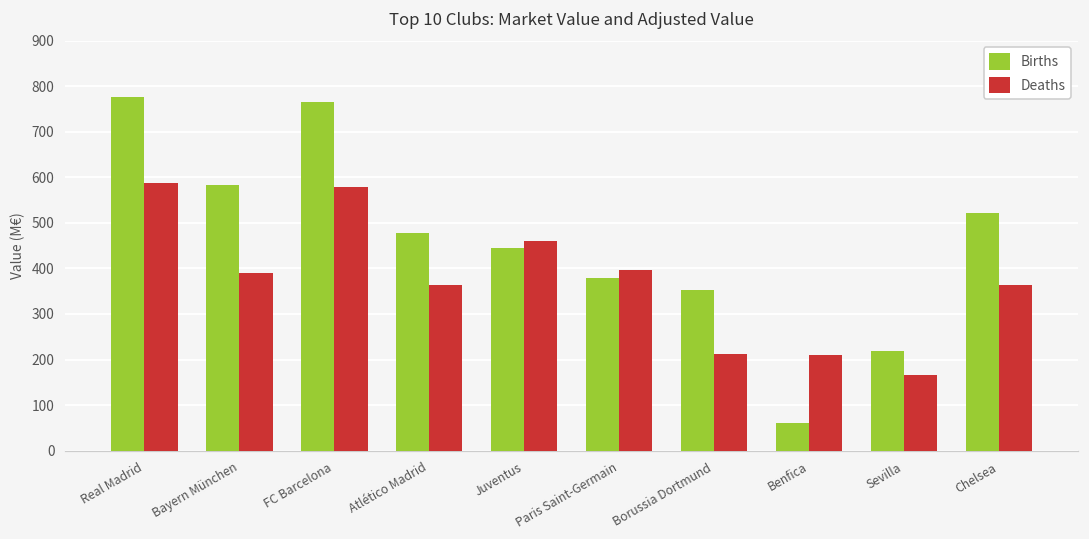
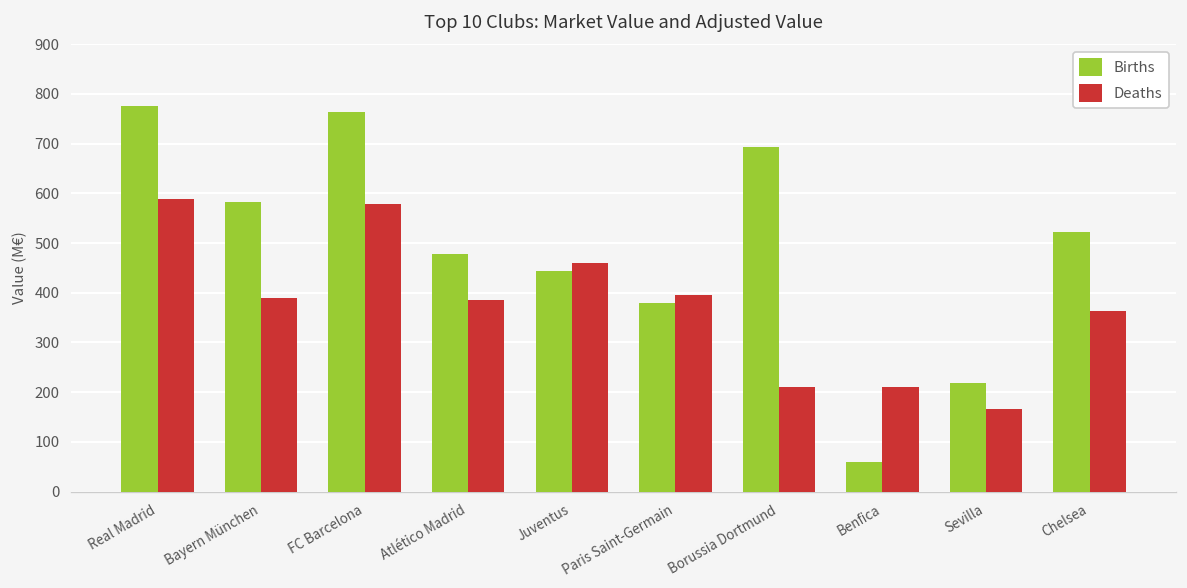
  {
    "Births": {
      "Real Madrid": 780,
      "Bayern München": 580,
      "FC Barcelona": 760,
      "Atlético Madrid": 480,
      "Juventus": 440,
      "Paris Saint-Germain": 380,
-     "Borussia Dortmund": 350,
+     "Borussia Dortmund": 690,
      "Benfica": 60,
      "Sevilla": 220,
      "Chelsea": 520
    },
    "Deaths": {
      "Real Madrid": 590,
      "Bayern München": 390,
      "FC Barcelona": 580,
-     "Atlético Madrid": 360,
+     "Atlético Madrid": 390,
      "Juventus": 460,
      "Paris Saint-Germain": 400,
      "Borussia Dortmund": 210,
      "Benfica": 210,
      "Sevilla": 170,
      "Chelsea": 360
    }
  }
